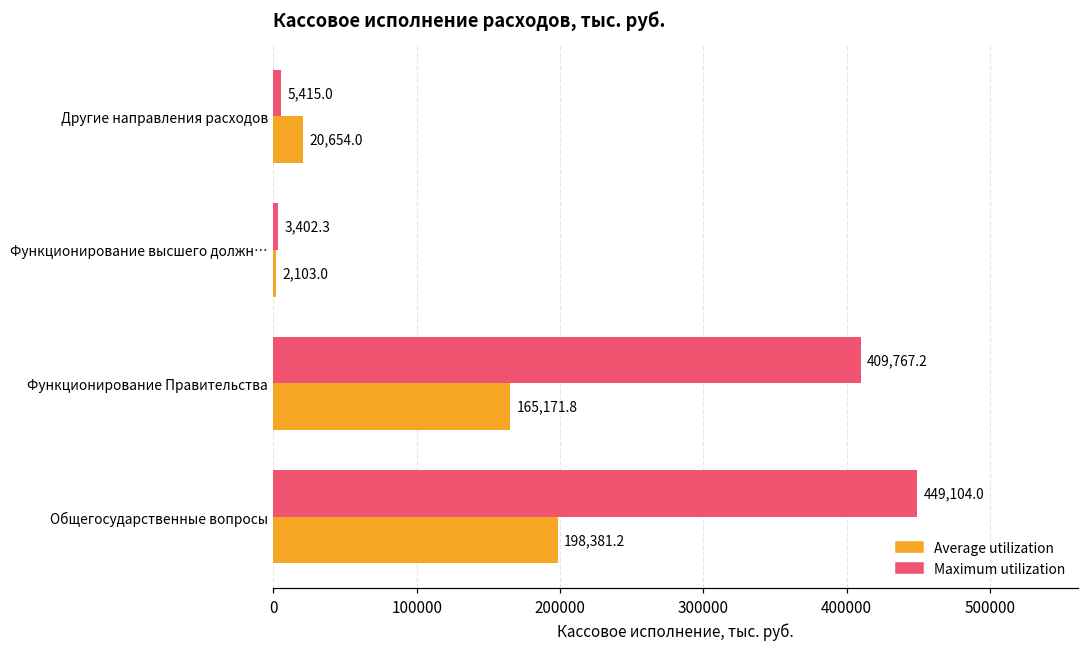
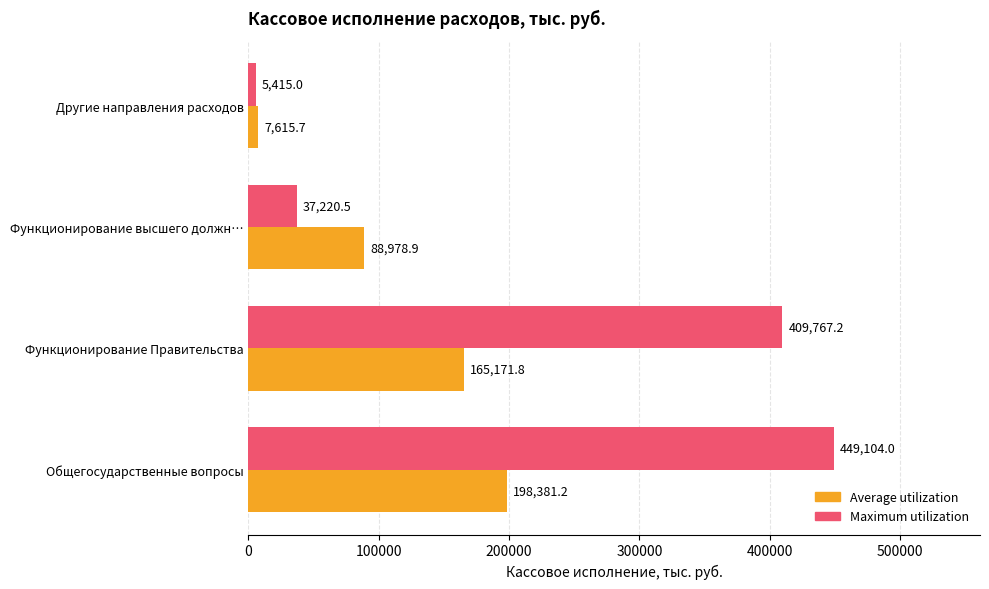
  {
    "Average utilization": {
-     "Другие направления расходов": "20,654.0",
-     "Функционирование высшего должн…": "2,103.0",
+     "Другие направления расходов": "7,615.7",
+     "Функционирование высшего должн…": "88,978.9",
      "Функционирование Правительства": "165,171.8",
      "Общегосударственные вопросы": "198,381.2"
    },
    "Maximum utilization": {
      "Другие направления расходов": "5,415.0",
-     "Функционирование высшего должн…": "3,402.3",
+     "Функционирование высшего должн…": "37,220.5",
      "Функционирование Правительства": "409,767.2",
      "Общегосударственные вопросы": "449,104.0"
    }
  }
